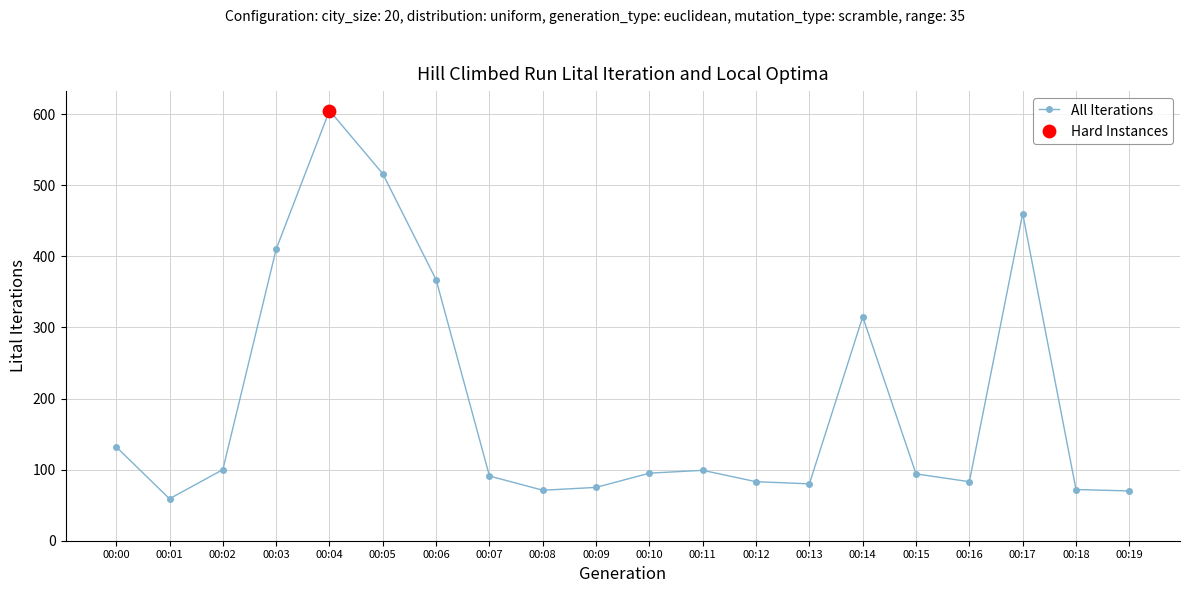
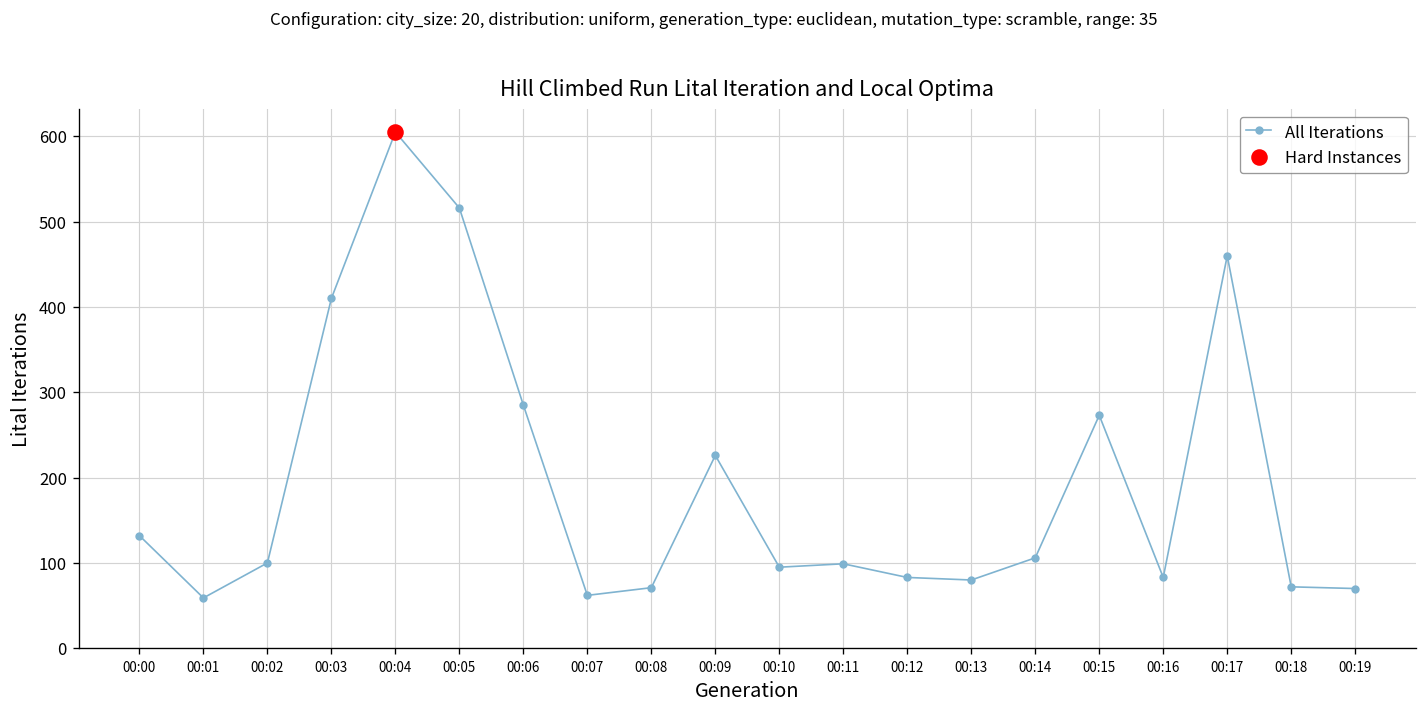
  {
    "All Iterations": {
      "00:00": 130,
      "00:01": 60,
      "00:02": 100,
      "00:03": 410,
      "00:05": 520,
-     "00:06": 370,
-     "00:07": 90,
+     "00:06": 290,
+     "00:07": 60,
      "00:08": 70,
-     "00:09": 80,
+     "00:09": 230,
      "00:10": 100,
      "00:11": 100,
      "00:12": 80,
      "00:13": 80,
-     "00:14": 320,
-     "00:15": 90,
+     "00:14": 110,
+     "00:15": 270,
      "00:16": 80,
      "00:17": 460,
      "00:18": 70,
      "00:19": 70
    }
  }
